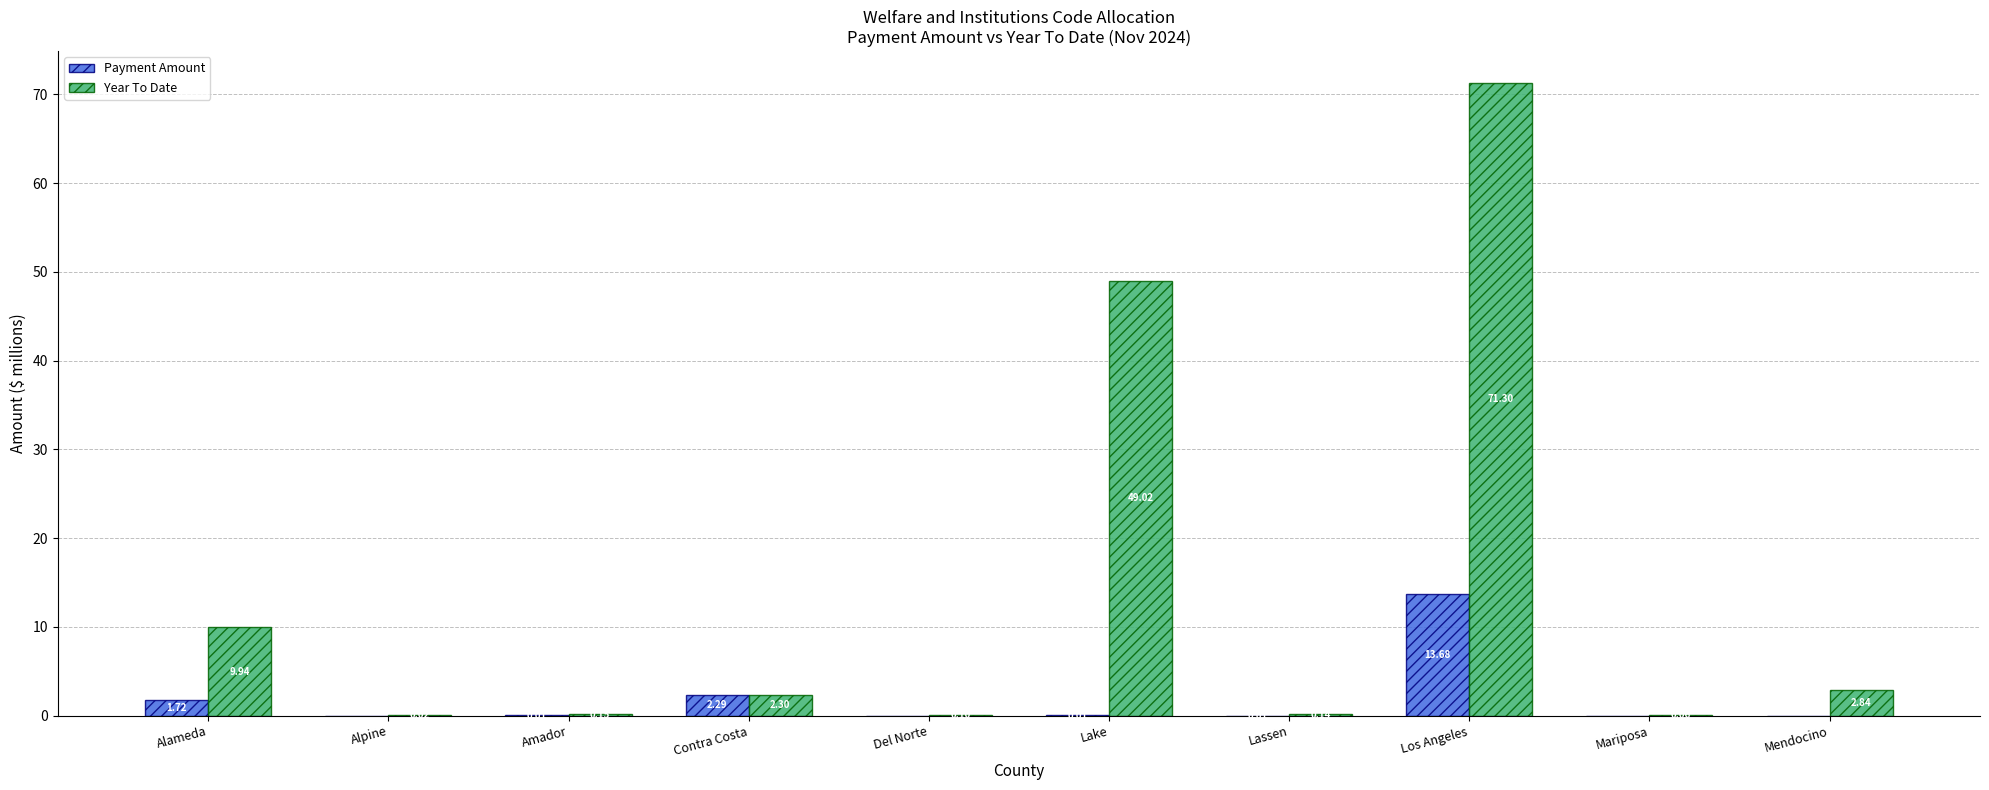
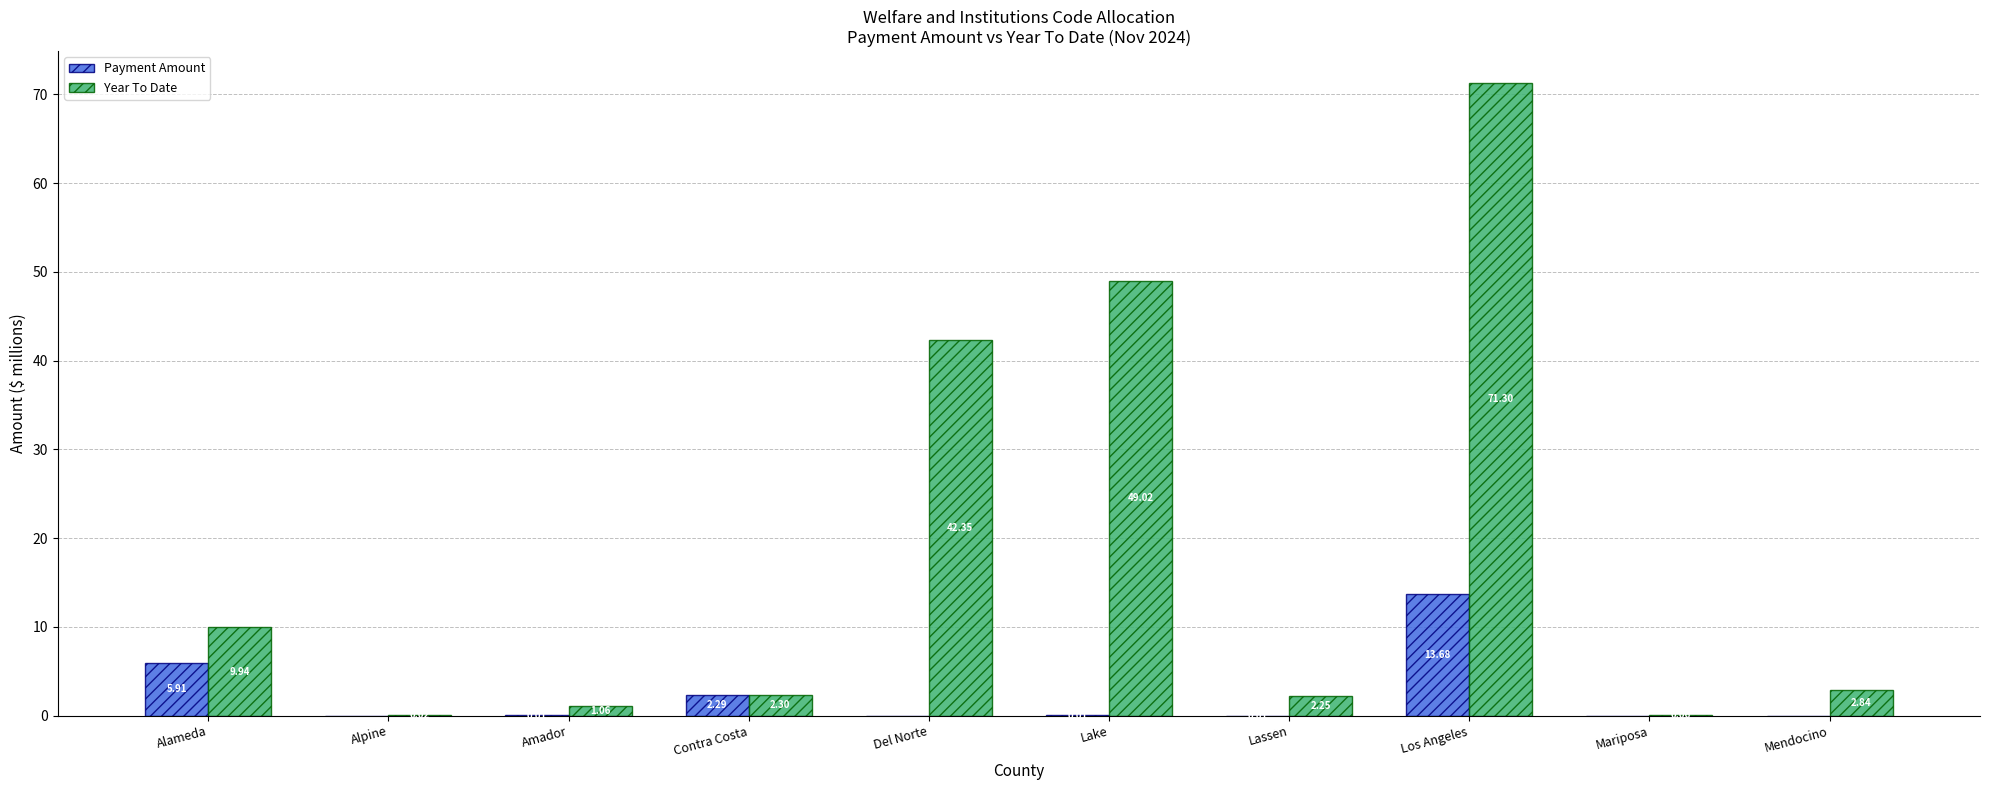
  {
    "Payment Amount": {
-     "Alameda": 1.72,
+     "Alameda": 5.91,
      "Contra Costa": 2.29,
      "Los Angeles": 13.68
    },
    "Year To Date": {
-     "Amador": 0,
-     "Del Norte": 0,
-     "Lassen": 0
+     "Amador": 1,
+     "Del Norte": 42,
+     "Lassen": 2
    }
  }
